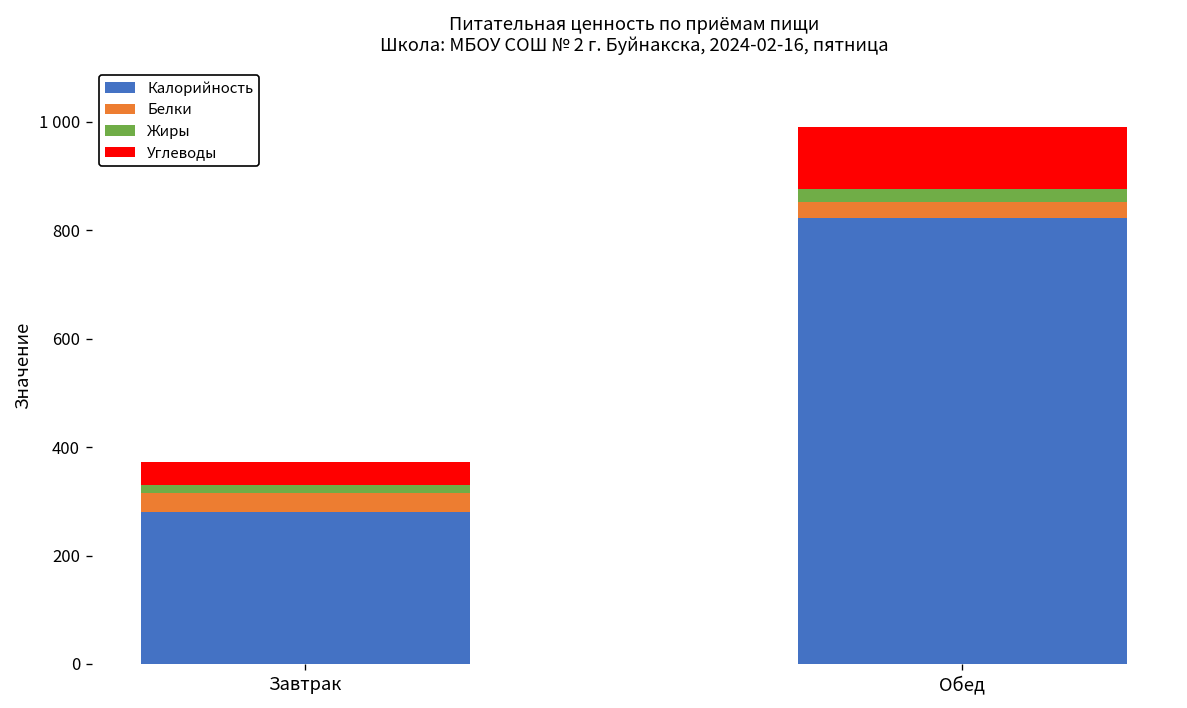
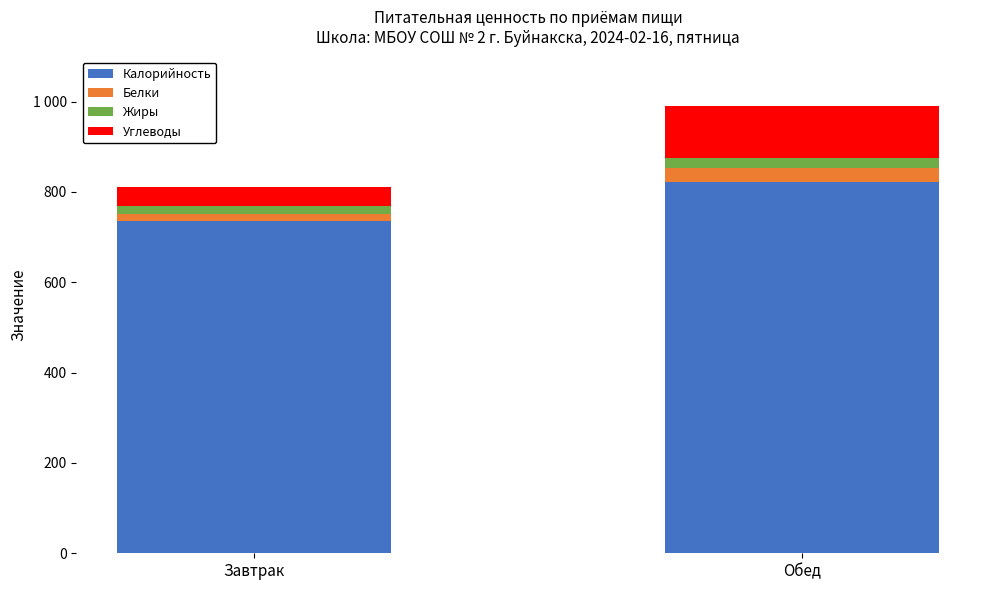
  {
    "Калорийность": {
-     "Завтрак": 280,
+     "Завтрак": 740,
      "Обед": 820
    },
    "Белки": {
-     "Завтрак": 40,
+     "Завтрак": 20,
      "Обед": 30
    },
    "Жиры": {
      "Завтрак": 20,
      "Обед": 20
    },
    "Углеводы": {
      "Завтрак": 40,
      "Обед": 110
    }
  }
